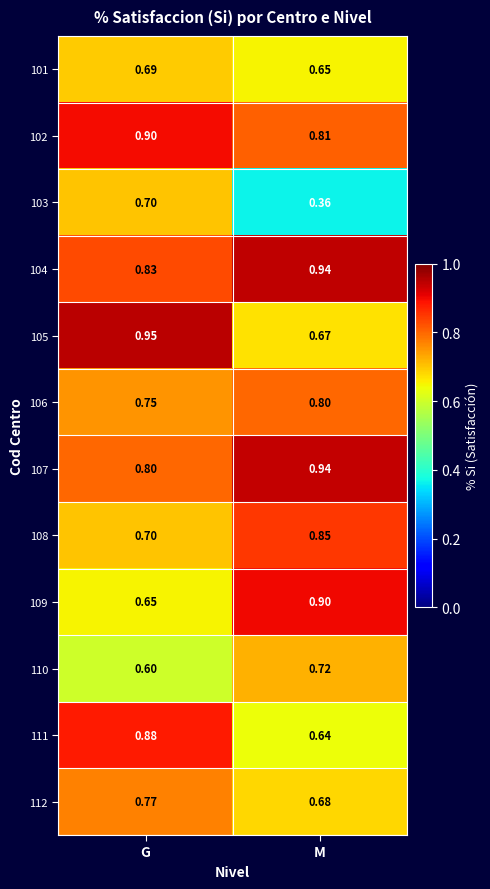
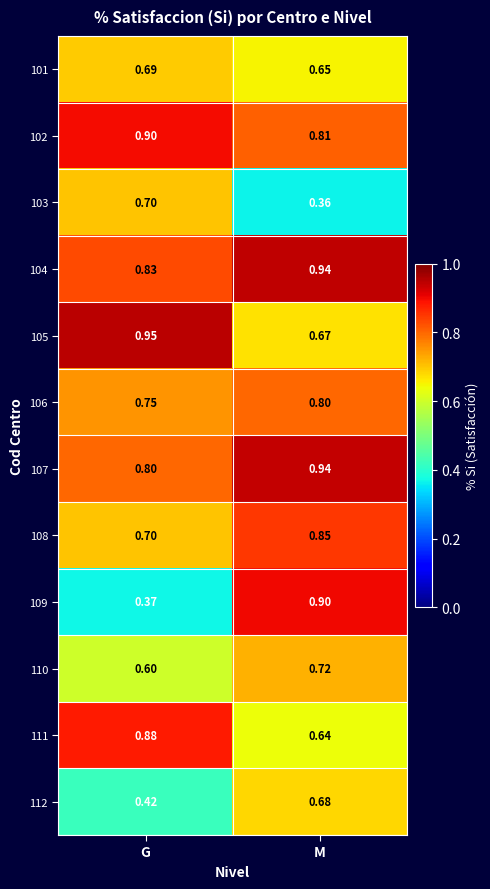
  {
    "101": {
      "G": 0.69,
      "M": 0.65
    },
    "102": {
      "G": 0.90,
      "M": 0.81
    },
    "103": {
      "G": 0.70,
      "M": 0.36
    },
    "104": {
      "G": 0.83,
      "M": 0.94
    },
    "105": {
      "G": 0.95,
      "M": 0.67
    },
    "106": {
      "G": 0.75,
      "M": 0.80
    },
    "107": {
      "G": 0.80,
      "M": 0.94
    },
    "108": {
      "G": 0.70,
      "M": 0.85
    },
    "109": {
-     "G": 0.65,
+     "G": 0.37,
      "M": 0.90
    },
    "110": {
      "G": 0.60,
      "M": 0.72
    },
    "111": {
      "G": 0.88,
      "M": 0.64
    },
    "112": {
-     "G": 0.77,
+     "G": 0.42,
      "M": 0.68
    }
  }
